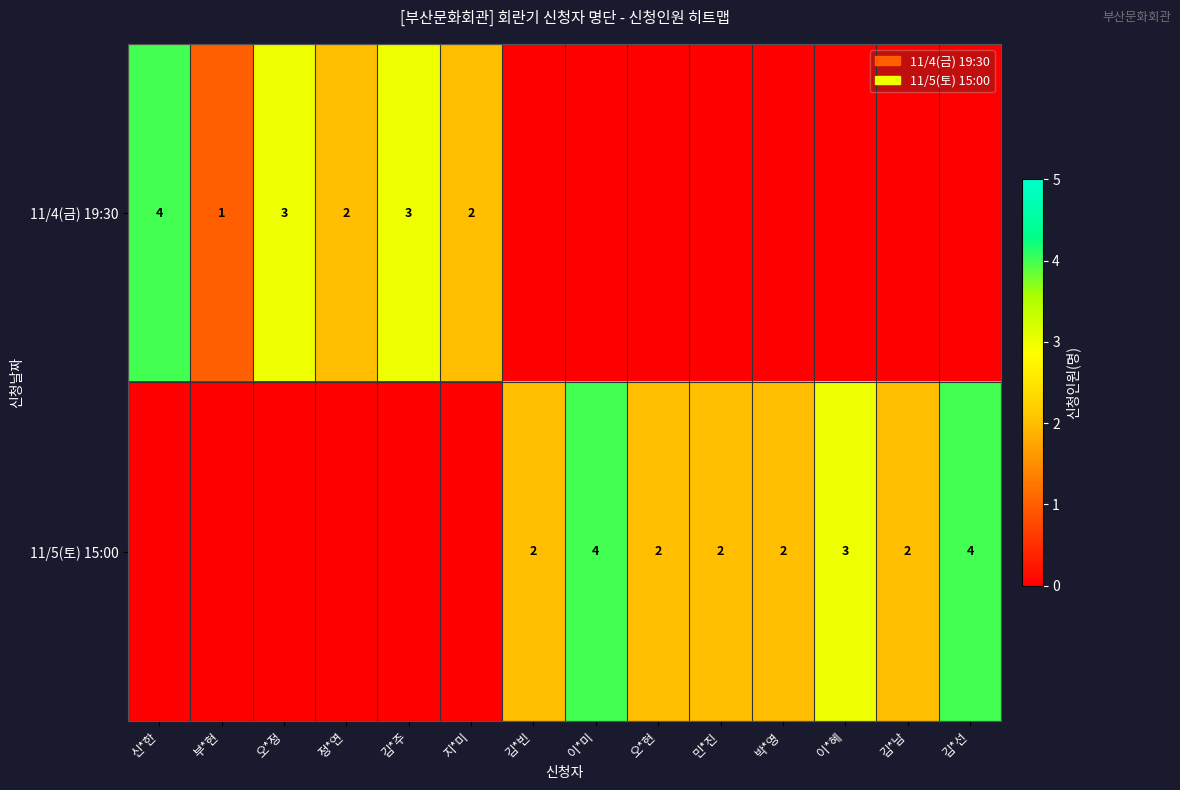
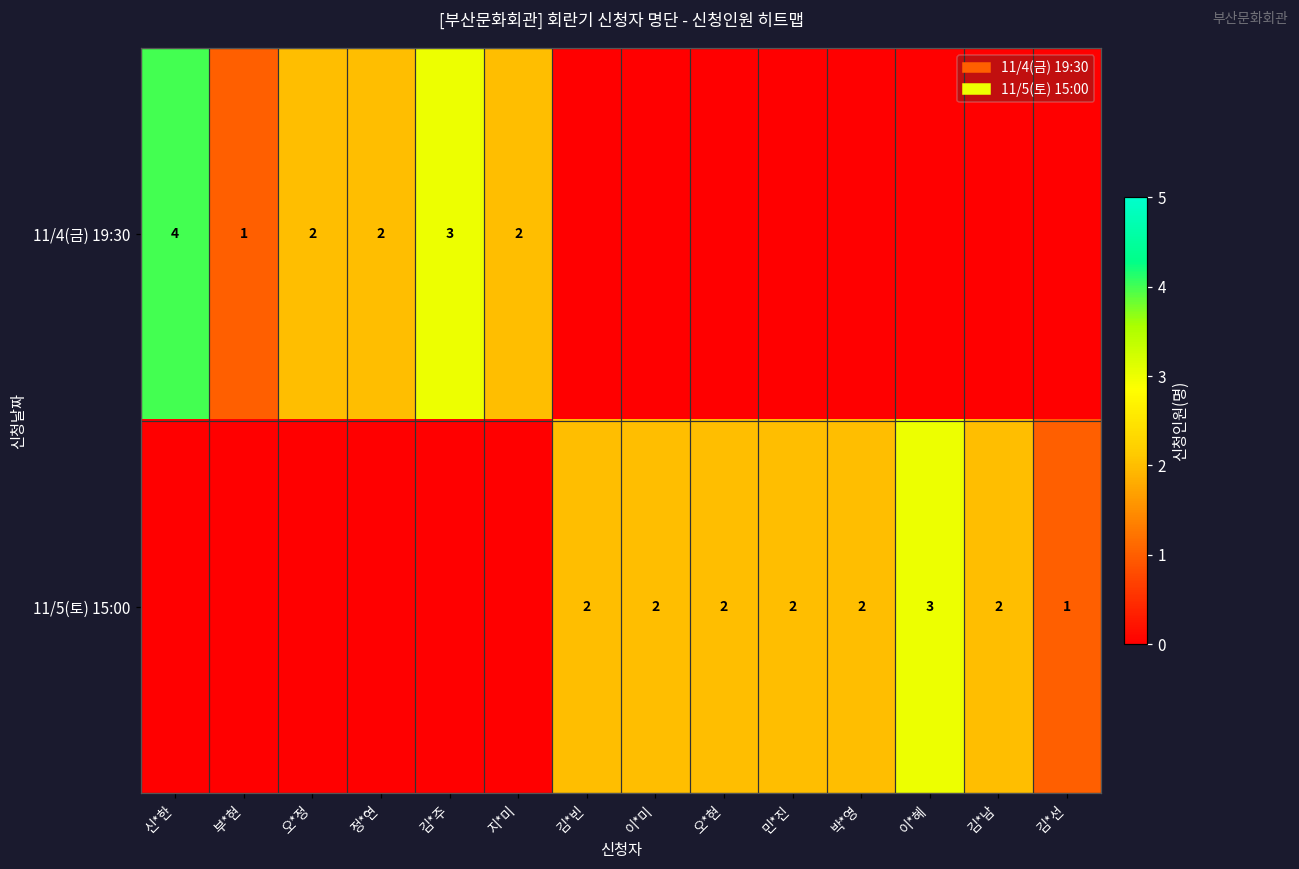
  {
    "11/4(금) 19:30": {
      "신*한": 4,
      "부*현": 1,
-     "오*정": 3,
+     "오*정": 2,
      "정*연": 2,
      "김*주": 3,
      "지*미": 2
    },
    "11/5(토) 15:00": {
      "김*빈": 2,
-     "이*미": 4,
+     "이*미": 2,
      "오*현": 2,
      "민*진": 2,
      "박*영": 2,
      "이*혜": 3,
      "김*남": 2,
-     "김*선": 4
+     "김*선": 1
    }
  }
